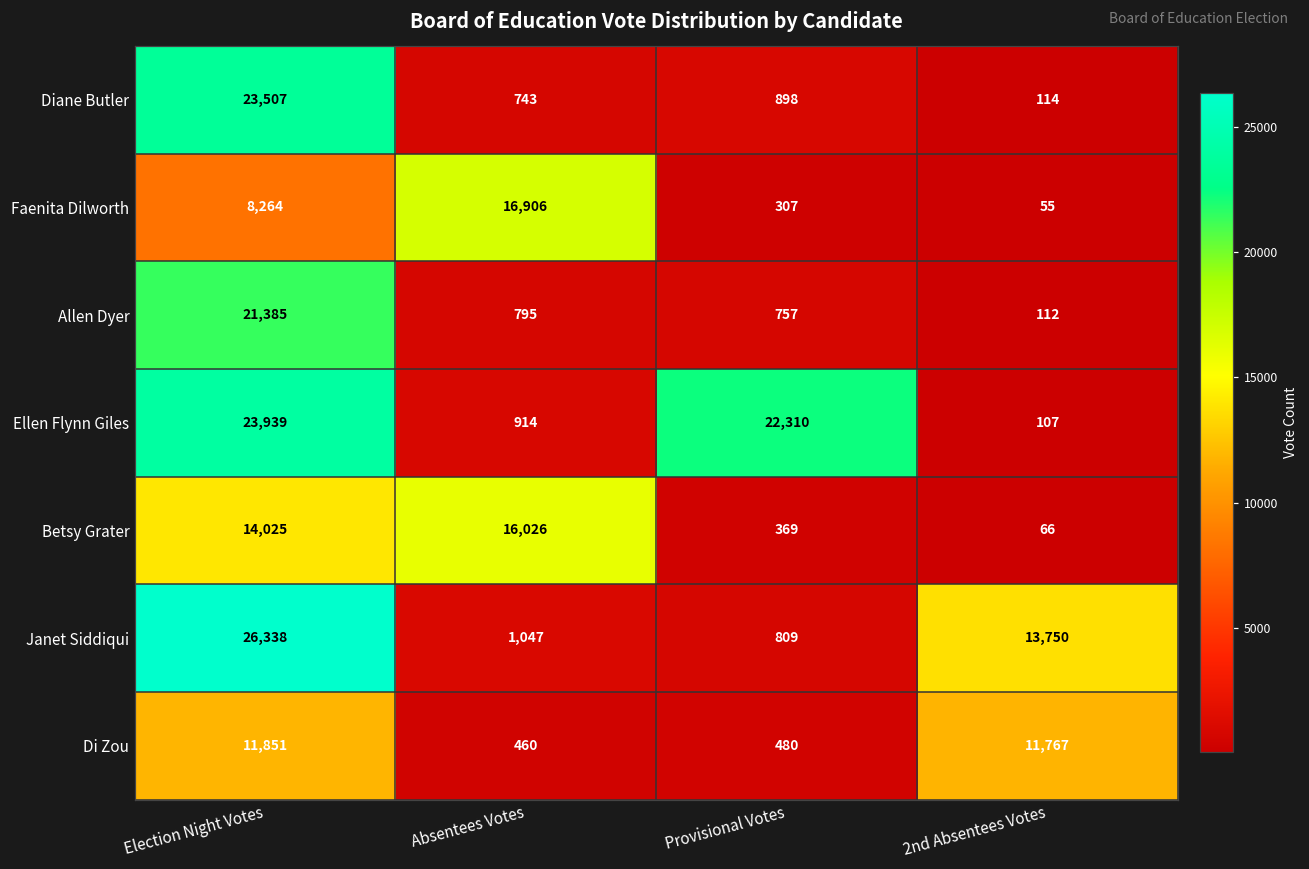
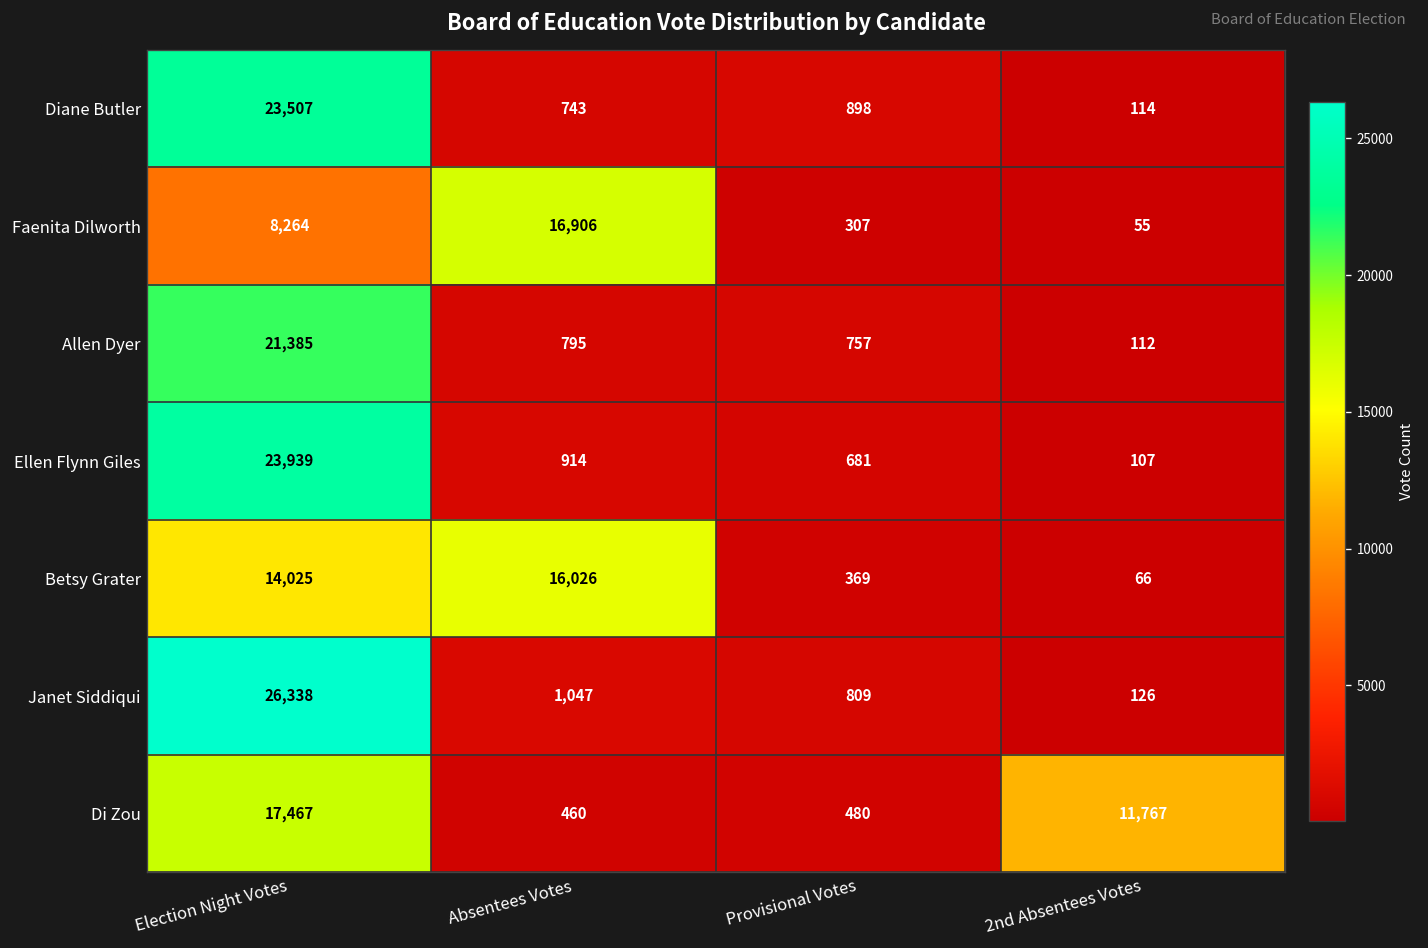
  {
    "Diane Butler": {
      "Election Night Votes": "23,507",
      "Absentees Votes": "743",
      "Provisional Votes": "898",
      "2nd Absentees Votes": "114"
    },
    "Faenita Dilworth": {
      "Election Night Votes": "8,264",
      "Absentees Votes": "16,906",
      "Provisional Votes": "307",
      "2nd Absentees Votes": "55"
    },
    "Allen Dyer": {
      "Election Night Votes": "21,385",
      "Absentees Votes": "795",
      "Provisional Votes": "757",
      "2nd Absentees Votes": "112"
    },
    "Ellen Flynn Giles": {
      "Election Night Votes": "23,939",
      "Absentees Votes": "914",
-     "Provisional Votes": "22,310",
+     "Provisional Votes": "681",
      "2nd Absentees Votes": "107"
    },
    "Betsy Grater": {
      "Election Night Votes": "14,025",
      "Absentees Votes": "16,026",
      "Provisional Votes": "369",
      "2nd Absentees Votes": "66"
    },
    "Janet Siddiqui": {
      "Election Night Votes": "26,338",
      "Absentees Votes": "1,047",
      "Provisional Votes": "809",
-     "2nd Absentees Votes": "13,750"
+     "2nd Absentees Votes": "126"
    },
    "Di Zou": {
-     "Election Night Votes": "11,851",
+     "Election Night Votes": "17,467",
      "Absentees Votes": "460",
      "Provisional Votes": "480",
      "2nd Absentees Votes": "11,767"
    }
  }
